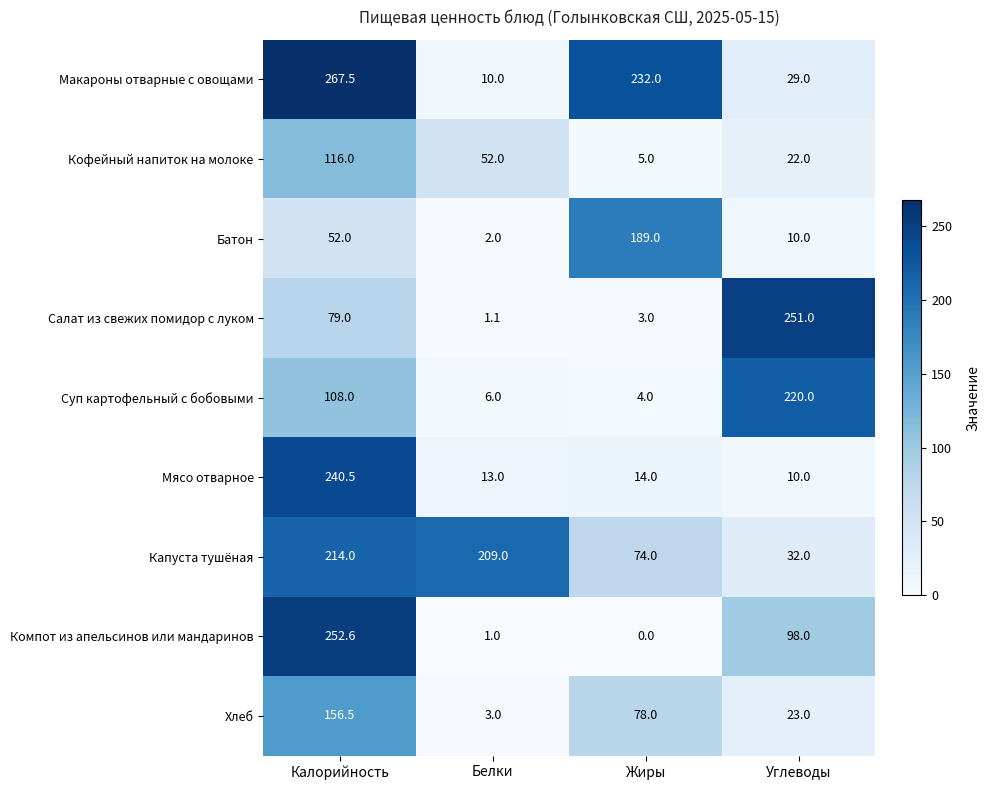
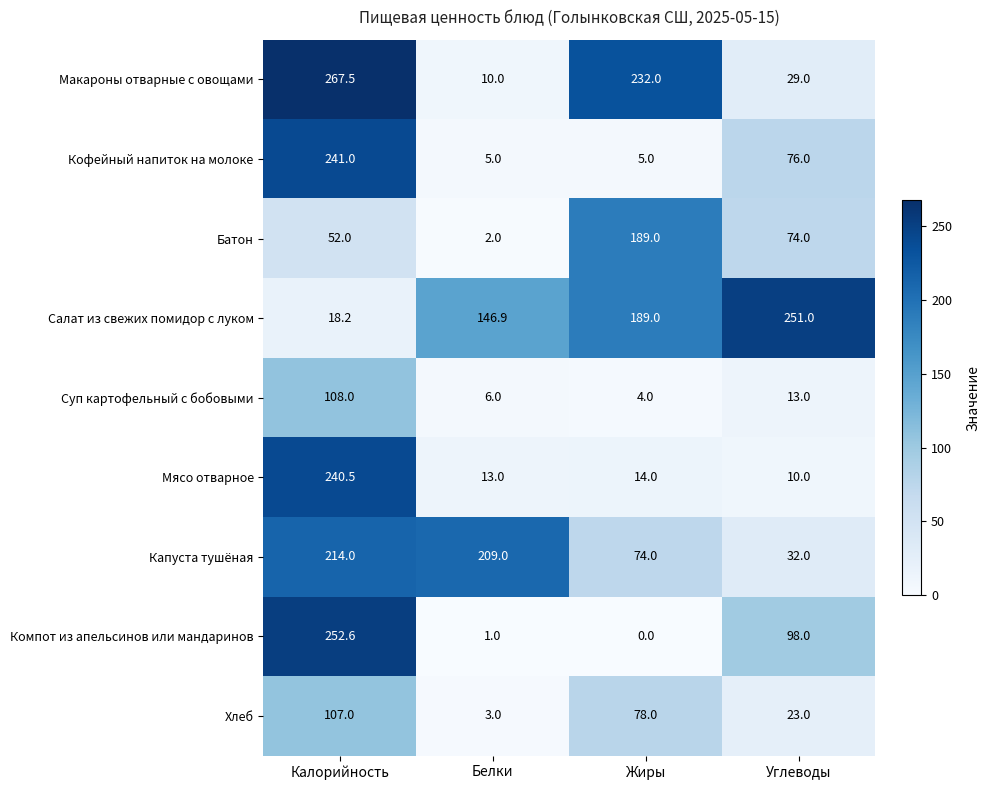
  {
    "Макароны отварные с овощами": {
      "Калорийность": 267.5,
      "Белки": 10.0,
      "Жиры": 232.0,
      "Углеводы": 29.0
    },
    "Кофейный напиток на молоке": {
-     "Калорийность": 116.0,
-     "Белки": 52.0,
+     "Калорийность": 241.0,
+     "Белки": 5.0,
      "Жиры": 5.0,
-     "Углеводы": 22.0
+     "Углеводы": 76.0
    },
    "Батон": {
      "Калорийность": 52.0,
      "Белки": 2.0,
      "Жиры": 189.0,
-     "Углеводы": 10.0
+     "Углеводы": 74.0
    },
    "Салат из свежих помидор с луком": {
-     "Калорийность": 79.0,
-     "Белки": 1.1,
-     "Жиры": 3.0,
+     "Калорийность": 18.2,
+     "Белки": 146.9,
+     "Жиры": 189.0,
      "Углеводы": 251.0
    },
    "Суп картофельный с бобовыми": {
      "Калорийность": 108.0,
      "Белки": 6.0,
      "Жиры": 4.0,
-     "Углеводы": 220.0
+     "Углеводы": 13.0
    },
    "Мясо отварное": {
      "Калорийность": 240.5,
      "Белки": 13.0,
      "Жиры": 14.0,
      "Углеводы": 10.0
    },
    "Капуста тушёная": {
      "Калорийность": 214.0,
      "Белки": 209.0,
      "Жиры": 74.0,
      "Углеводы": 32.0
    },
    "Компот из апельсинов или мандаринов": {
      "Калорийность": 252.6,
      "Белки": 1.0,
      "Жиры": 0.0,
      "Углеводы": 98.0
    },
    "Хлеб": {
-     "Калорийность": 156.5,
+     "Калорийность": 107.0,
      "Белки": 3.0,
      "Жиры": 78.0,
      "Углеводы": 23.0
    }
  }
